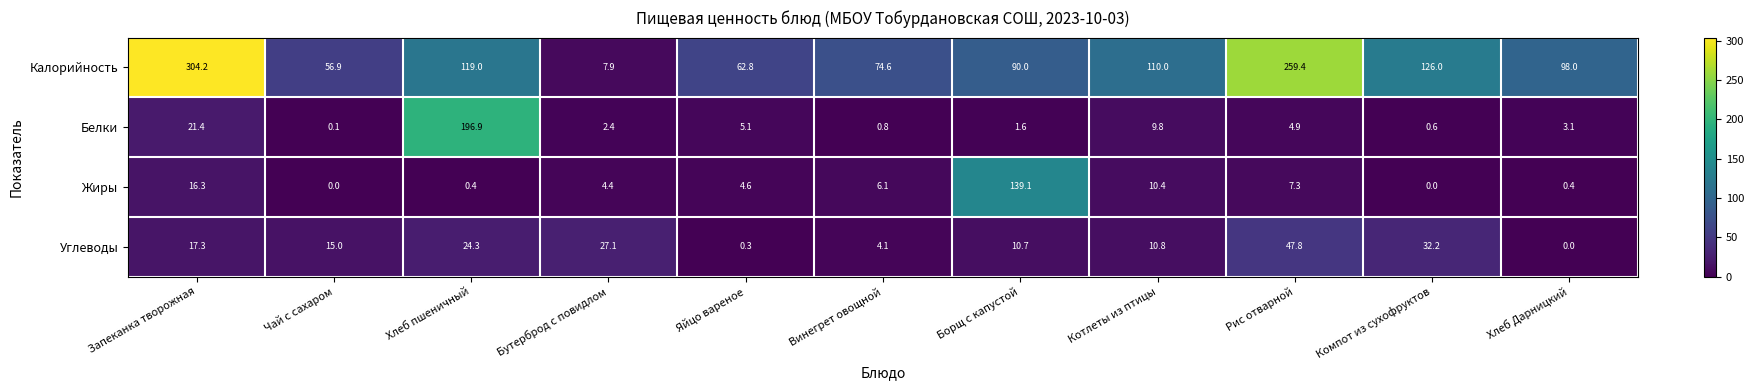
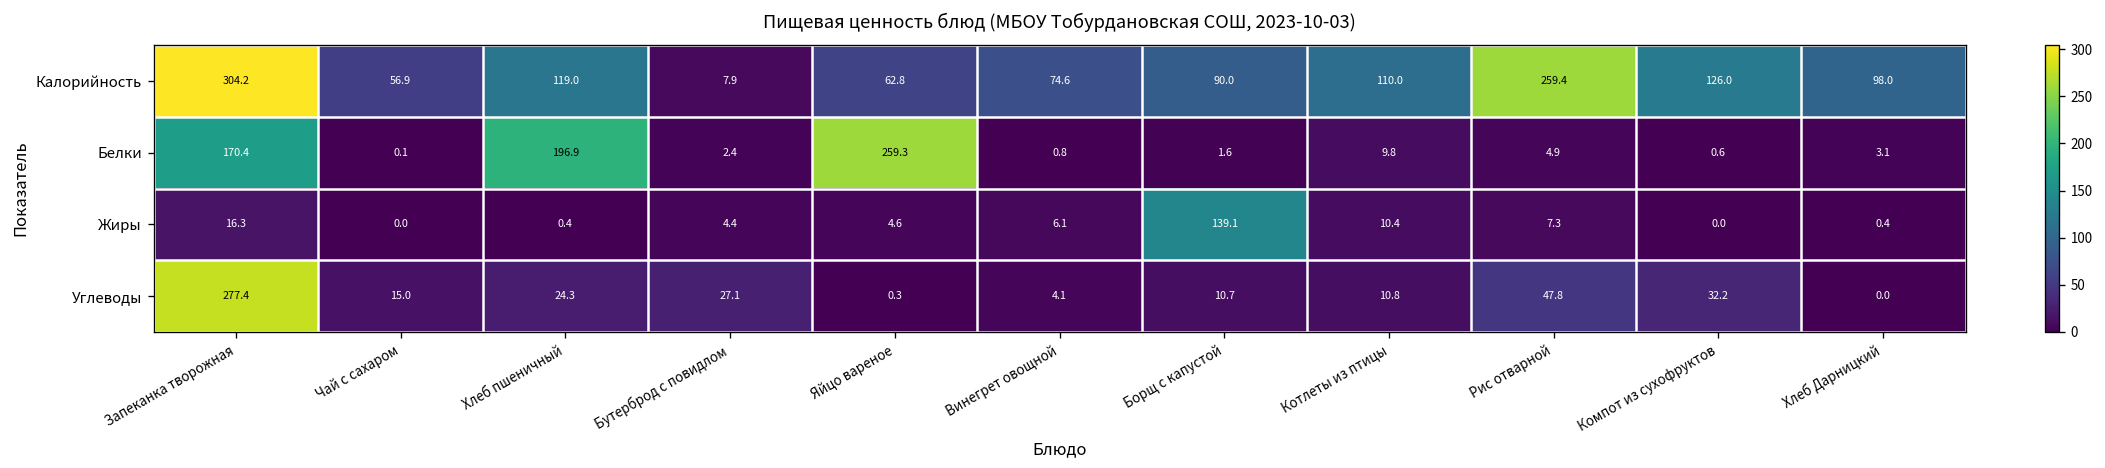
  {
    "Калорийность": {
      "Запеканка творожная": 304.2,
      "Чай с сахаром": 56.9,
      "Хлеб пшеничный": 119.0,
      "Бутерброд с повидлом": 7.9,
      "Яйцо вареное": 62.8,
      "Винегрет овощной": 74.6,
      "Борщ с капустой": 90.0,
      "Котлеты из птицы": 110.0,
      "Рис отварной": 259.4,
      "Компот из сухофруктов": 126.0,
      "Хлеб Дарницкий": 98.0
    },
    "Белки": {
-     "Запеканка творожная": 21.4,
+     "Запеканка творожная": 170.4,
      "Чай с сахаром": 0.1,
      "Хлеб пшеничный": 196.9,
      "Бутерброд с повидлом": 2.4,
-     "Яйцо вареное": 5.1,
+     "Яйцо вареное": 259.3,
      "Винегрет овощной": 0.8,
      "Борщ с капустой": 1.6,
      "Котлеты из птицы": 9.8,
      "Рис отварной": 4.9,
      "Компот из сухофруктов": 0.6,
      "Хлеб Дарницкий": 3.1
    },
    "Жиры": {
      "Запеканка творожная": 16.3,
      "Чай с сахаром": 0.0,
      "Хлеб пшеничный": 0.4,
      "Бутерброд с повидлом": 4.4,
      "Яйцо вареное": 4.6,
      "Винегрет овощной": 6.1,
      "Борщ с капустой": 139.1,
      "Котлеты из птицы": 10.4,
      "Рис отварной": 7.3,
      "Компот из сухофруктов": 0.0,
      "Хлеб Дарницкий": 0.4
    },
    "Углеводы": {
-     "Запеканка творожная": 17.3,
+     "Запеканка творожная": 277.4,
      "Чай с сахаром": 15.0,
      "Хлеб пшеничный": 24.3,
      "Бутерброд с повидлом": 27.1,
      "Яйцо вареное": 0.3,
      "Винегрет овощной": 4.1,
      "Борщ с капустой": 10.7,
      "Котлеты из птицы": 10.8,
      "Рис отварной": 47.8,
      "Компот из сухофруктов": 32.2,
      "Хлеб Дарницкий": 0.0
    }
  }
